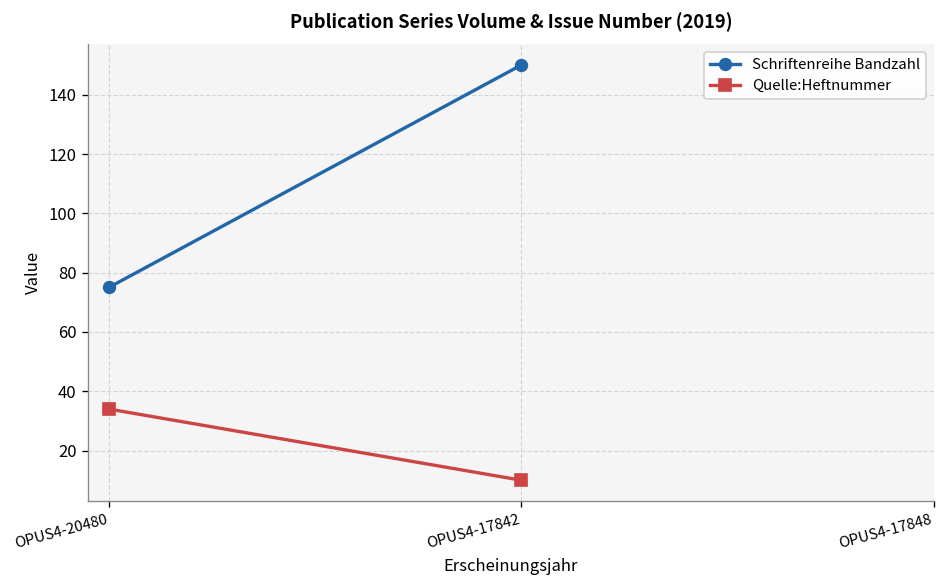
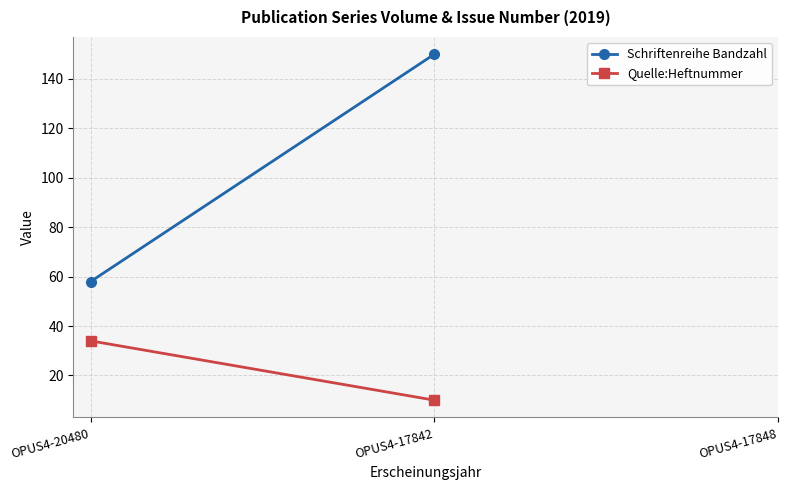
  {
    "Schriftenreihe Bandzahl": {
-     "OPUS4-20480": 75,
+     "OPUS4-20480": 58,
      "OPUS4-17842": 150
    },
    "Quelle:Heftnummer": {
      "OPUS4-20480": 34,
      "OPUS4-17842": 10
    }
  }
